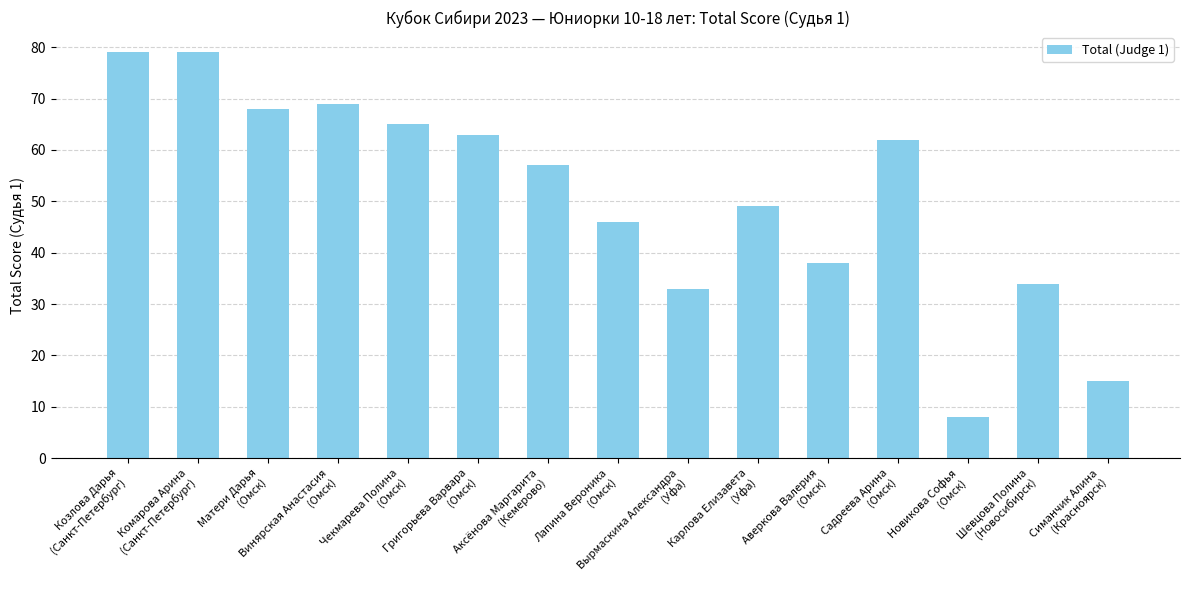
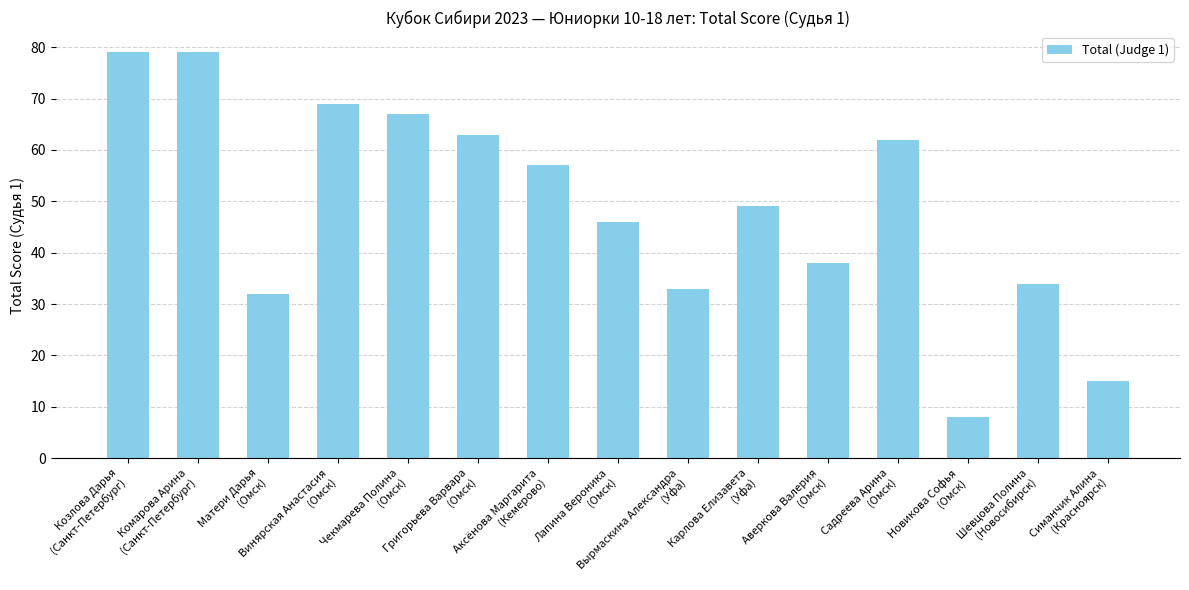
  {
    "Козлова Дарья (Санкт-Петербург)": 79,
    "Комарова Арина (Санкт-Петербург)": 79,
-   "Матери Дарья (Омск)": 68,
+   "Матери Дарья (Омск)": 32,
    "Винярская Анастасия (Омск)": 69,
-   "Чекмарева Полина (Омск)": 65,
+   "Чекмарева Полина (Омск)": 67,
    "Григорьева Варвара (Омск)": 63,
    "Аксёнова Маргарита (Кемерово)": 57,
    "Лапина Вероника (Омск)": 46,
    "Вырмаскина Александра (Уфа)": 33,
    "Карлова Елизавета (Уфа)": 49,
    "Аверкова Валерия (Омск)": 38,
    "Садреева Арина (Омск)": 62,
    "Новикова Софья (Омск)": 8,
    "Шевцова Полина (Новосибирск)": 34,
    "Симанчик Алина (Красноярск)": 15
  }
